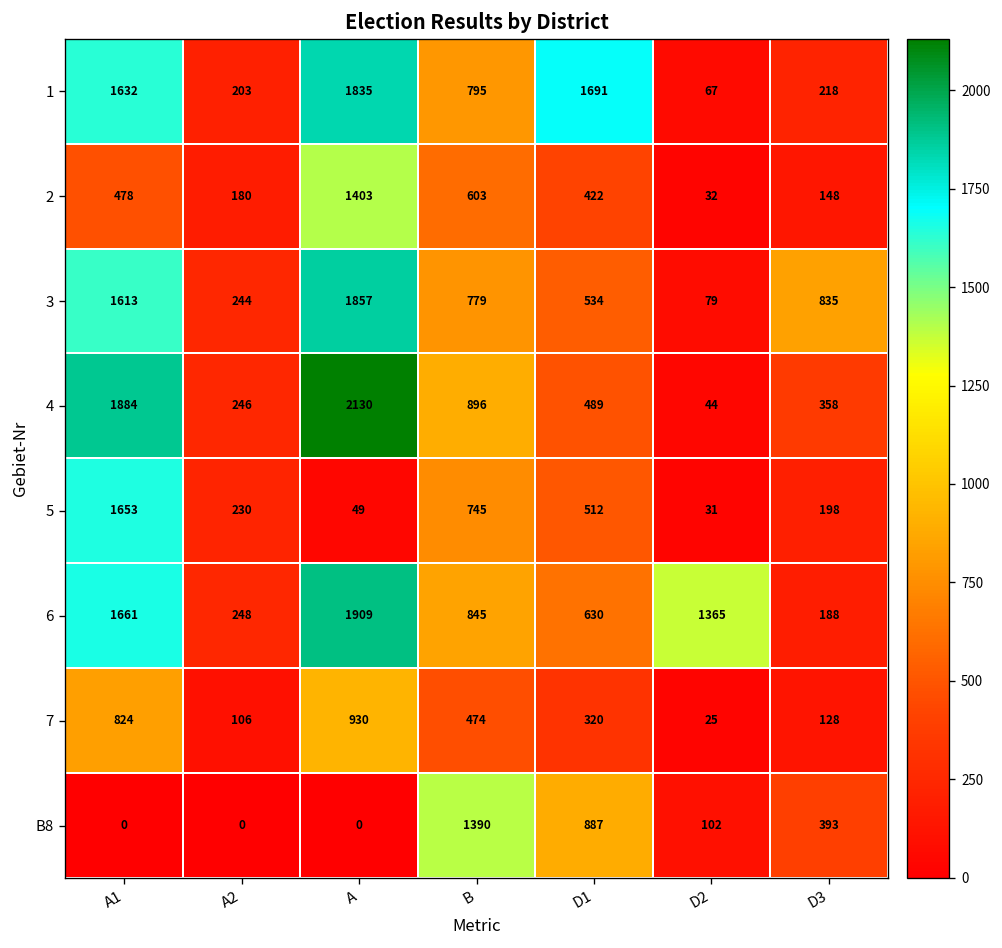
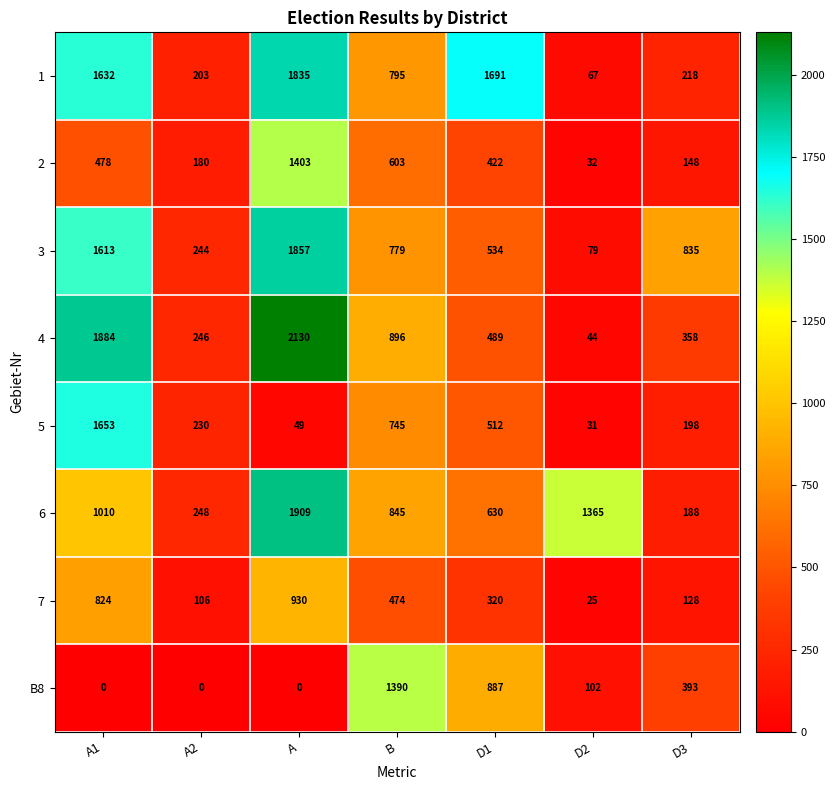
  {
    "1": {
      "A1": 1632,
      "A2": 203,
      "A": 1835,
      "B": 795,
      "D1": 1691,
      "D2": 67,
      "D3": 218
    },
    "2": {
      "A1": 478,
      "A2": 180,
      "A": 1403,
      "B": 603,
      "D1": 422,
      "D2": 32,
      "D3": 148
    },
    "3": {
      "A1": 1613,
      "A2": 244,
      "A": 1857,
      "B": 779,
      "D1": 534,
      "D2": 79,
      "D3": 835
    },
    "4": {
      "A1": 1884,
      "A2": 246,
      "A": 2130,
      "B": 896,
      "D1": 489,
      "D2": 44,
      "D3": 358
    },
    "5": {
      "A1": 1653,
      "A2": 230,
      "A": 49,
      "B": 745,
      "D1": 512,
      "D2": 31,
      "D3": 198
    },
    "6": {
-     "A1": 1661,
+     "A1": 1010,
      "A2": 248,
      "A": 1909,
      "B": 845,
      "D1": 630,
      "D2": 1365,
      "D3": 188
    },
    "7": {
      "A1": 824,
      "A2": 106,
      "A": 930,
      "B": 474,
      "D1": 320,
      "D2": 25,
      "D3": 128
    },
    "B8": {
      "A1": 0,
      "A2": 0,
      "A": 0,
      "B": 1390,
      "D1": 887,
      "D2": 102,
      "D3": 393
    }
  }
